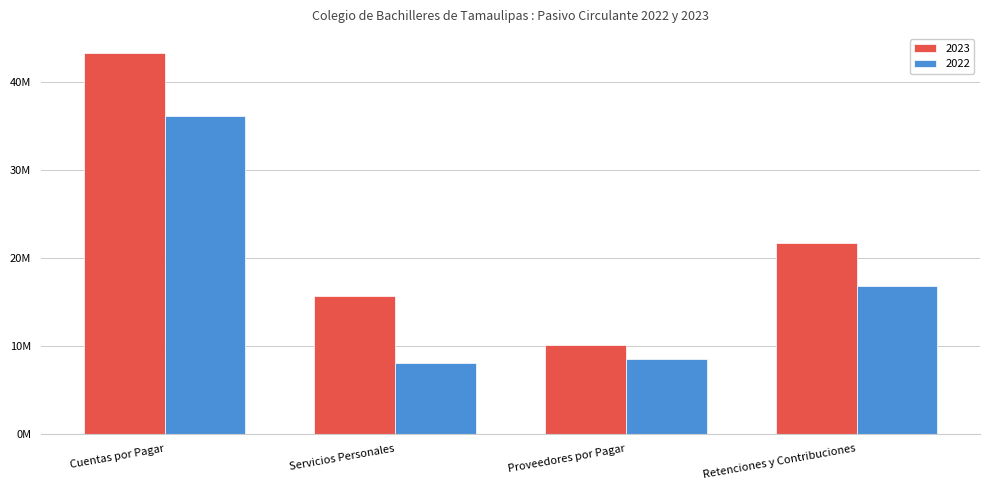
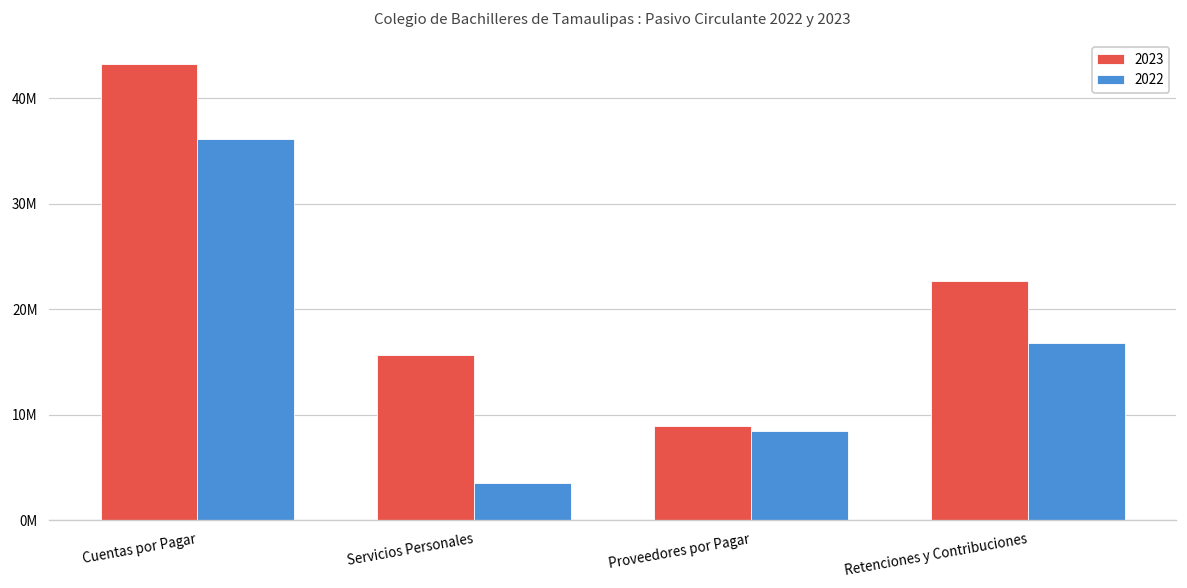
  {
    "2023": {
      "Cuentas por Pagar": 43000000,
      "Servicios Personales": 16000000,
-     "Proveedores por Pagar": 10000000,
-     "Retenciones y Contribuciones": 22000000
+     "Proveedores por Pagar": 9000000,
+     "Retenciones y Contribuciones": 23000000
    },
    "2022": {
      "Cuentas por Pagar": 36000000,
-     "Servicios Personales": 8000000,
+     "Servicios Personales": 4000000,
      "Proveedores por Pagar": 8000000,
      "Retenciones y Contribuciones": 17000000
    }
  }
